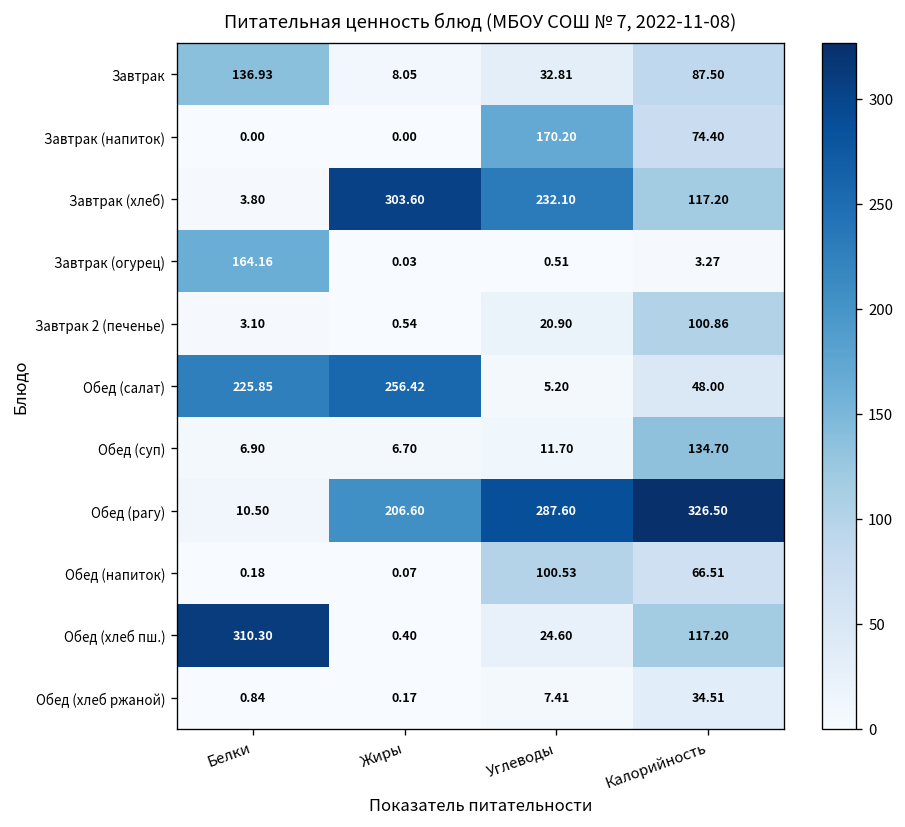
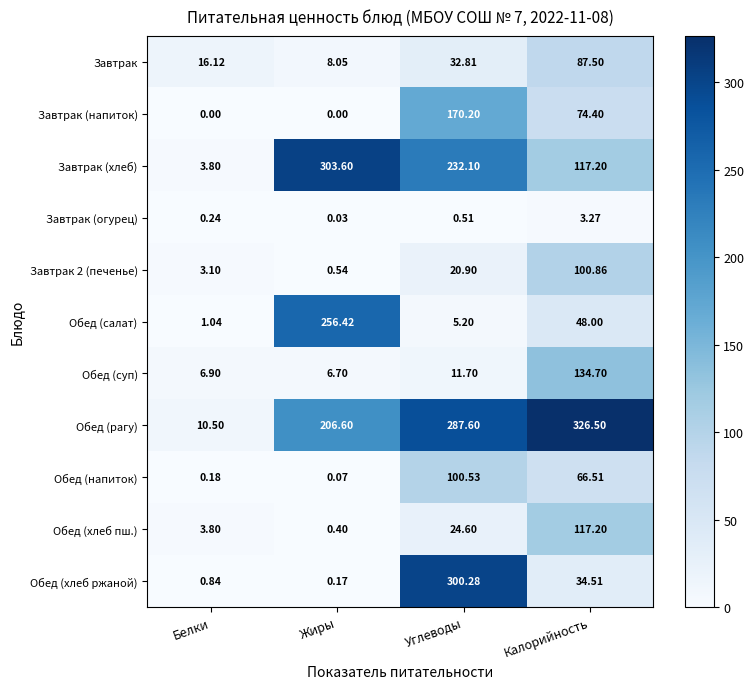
  {
    "Завтрак": {
-     "Белки": 136.93,
+     "Белки": 16.12,
      "Жиры": 8.05,
      "Углеводы": 32.81,
      "Калорийность": 87.50
    },
    "Завтрак (напиток)": {
      "Белки": 0.00,
      "Жиры": 0.00,
      "Углеводы": 170.20,
      "Калорийность": 74.40
    },
    "Завтрак (хлеб)": {
      "Белки": 3.80,
      "Жиры": 303.60,
      "Углеводы": 232.10,
      "Калорийность": 117.20
    },
    "Завтрак (огурец)": {
-     "Белки": 164.16,
+     "Белки": 0.24,
      "Жиры": 0.03,
      "Углеводы": 0.51,
      "Калорийность": 3.27
    },
    "Завтрак 2 (печенье)": {
      "Белки": 3.10,
      "Жиры": 0.54,
      "Углеводы": 20.90,
      "Калорийность": 100.86
    },
    "Обед (салат)": {
-     "Белки": 225.85,
+     "Белки": 1.04,
      "Жиры": 256.42,
      "Углеводы": 5.20,
      "Калорийность": 48.00
    },
    "Обед (суп)": {
      "Белки": 6.90,
      "Жиры": 6.70,
      "Углеводы": 11.70,
      "Калорийность": 134.70
    },
    "Обед (рагу)": {
      "Белки": 10.50,
      "Жиры": 206.60,
      "Углеводы": 287.60,
      "Калорийность": 326.50
    },
    "Обед (напиток)": {
      "Белки": 0.18,
      "Жиры": 0.07,
      "Углеводы": 100.53,
      "Калорийность": 66.51
    },
    "Обед (хлеб пш.)": {
-     "Белки": 310.30,
+     "Белки": 3.80,
      "Жиры": 0.40,
      "Углеводы": 24.60,
      "Калорийность": 117.20
    },
    "Обед (хлеб ржаной)": {
      "Белки": 0.84,
      "Жиры": 0.17,
-     "Углеводы": 7.41,
+     "Углеводы": 300.28,
      "Калорийность": 34.51
    }
  }
